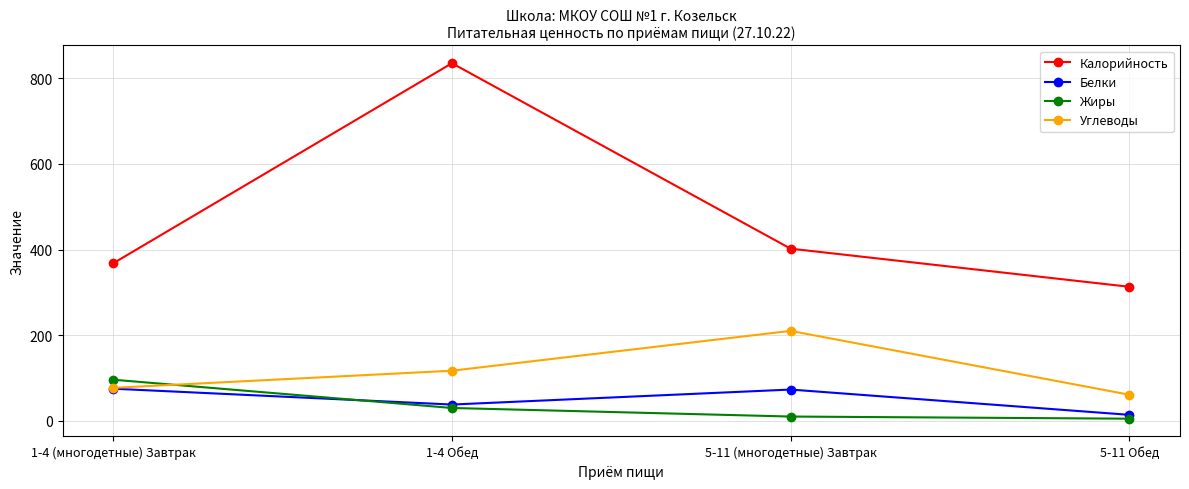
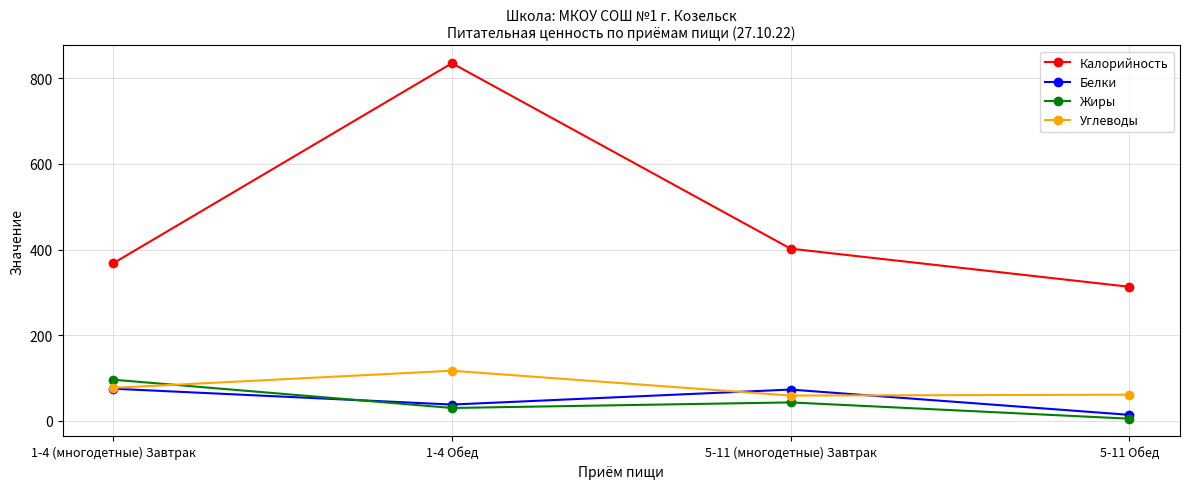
  {
    "Калорийность": {
      "1-4 (многодетные) Завтрак": 370,
      "1-4 Обед": 840,
      "5-11 (многодетные) Завтрак": 400,
      "5-11 Обед": 310
    },
    "Белки": {
      "1-4 Обед": 40,
      "5-11 (многодетные) Завтрак": 70,
      "5-11 Обед": 10
    },
    "Жиры": {
      "1-4 (многодетные) Завтрак": 100,
      "1-4 Обед": 30,
-     "5-11 (многодетные) Завтрак": 10,
+     "5-11 (многодетные) Завтрак": 40,
      "5-11 Обед": 10
    },
    "Углеводы": {
      "1-4 Обед": 120,
-     "5-11 (многодетные) Завтрак": 210,
+     "5-11 (многодетные) Завтрак": 60,
      "5-11 Обед": 60
    }
  }
